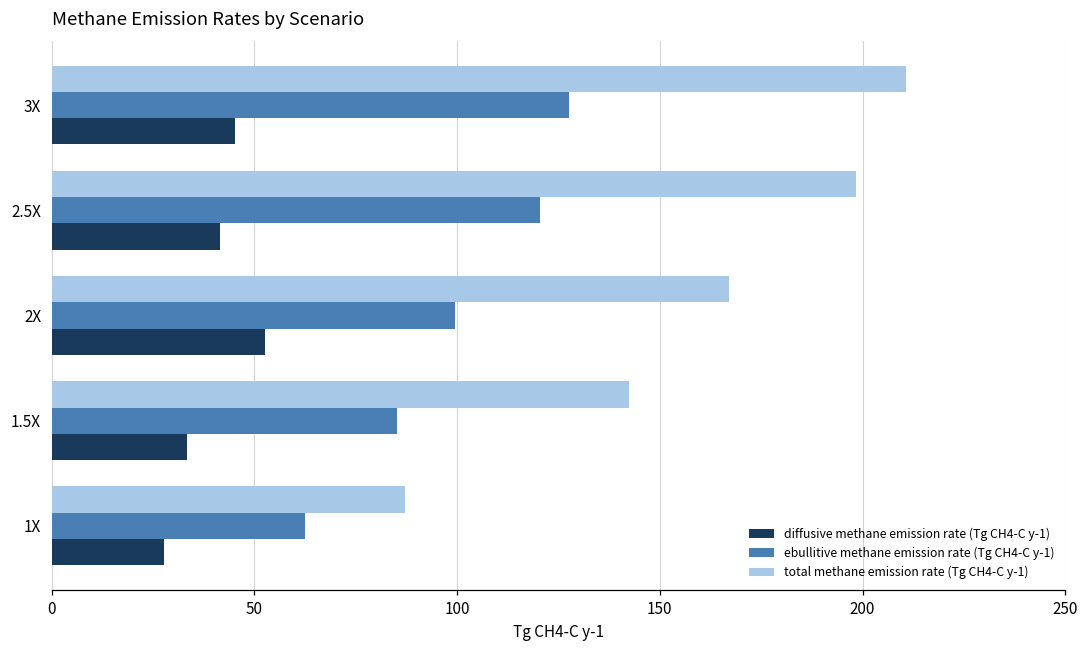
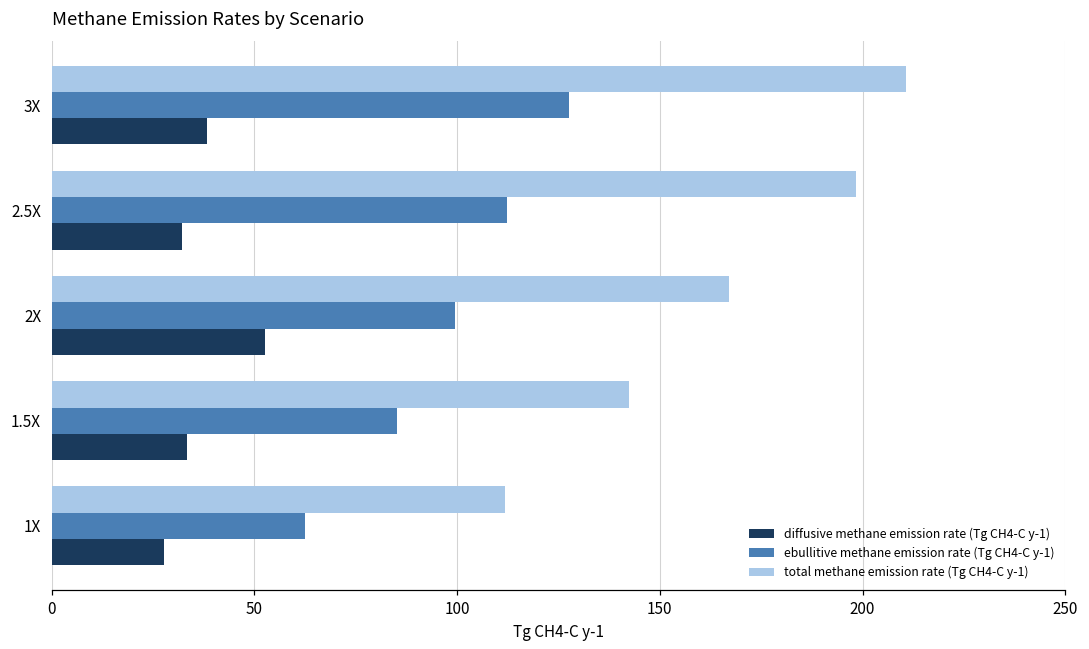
  {
    "diffusive methane emission rate (Tg CH4-C y-1)": {
-     "3X": 45,
-     "2.5X": 42,
+     "3X": 38,
+     "2.5X": 32,
      "2X": 53,
      "1.5X": 33,
      "1X": 28
    },
    "ebullitive methane emission rate (Tg CH4-C y-1)": {
      "3X": 128,
-     "2.5X": 121,
+     "2.5X": 112,
      "2X": 99,
      "1.5X": 85,
      "1X": 62
    },
    "total methane emission rate (Tg CH4-C y-1)": {
      "3X": 211,
      "2.5X": 198,
      "2X": 167,
      "1.5X": 142,
-     "1X": 87
+     "1X": 112
    }
  }
